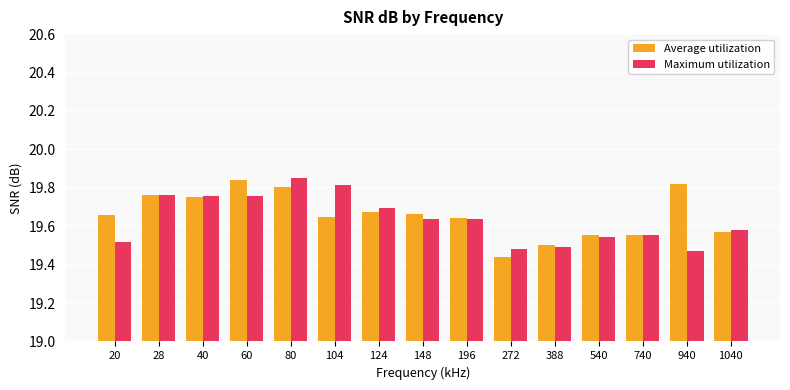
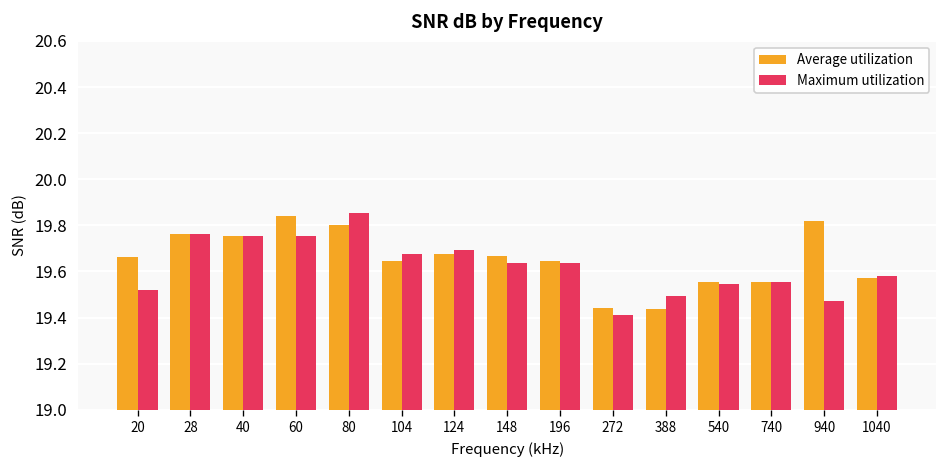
  {
    "Average utilization": {
      "20": 19.66,
      "28": 19.76,
      "40": 19.75,
      "60": 19.84,
      "80": 19.80,
      "104": 19.65,
      "124": 19.68,
      "148": 19.67,
      "196": 19.64,
      "272": 19.44,
-     "388": 19.50,
+     "388": 19.44,
      "540": 19.55,
      "740": 19.55,
      "940": 19.82,
      "1040": 19.57
    },
    "Maximum utilization": {
      "20": 19.52,
      "28": 19.76,
      "40": 19.76,
      "60": 19.76,
      "80": 19.85,
-     "104": 19.81,
+     "104": 19.68,
      "124": 19.69,
      "148": 19.64,
      "196": 19.64,
-     "272": 19.48,
+     "272": 19.41,
      "388": 19.49,
      "540": 19.55,
      "740": 19.56,
      "940": 19.47,
      "1040": 19.58
    }
  }
